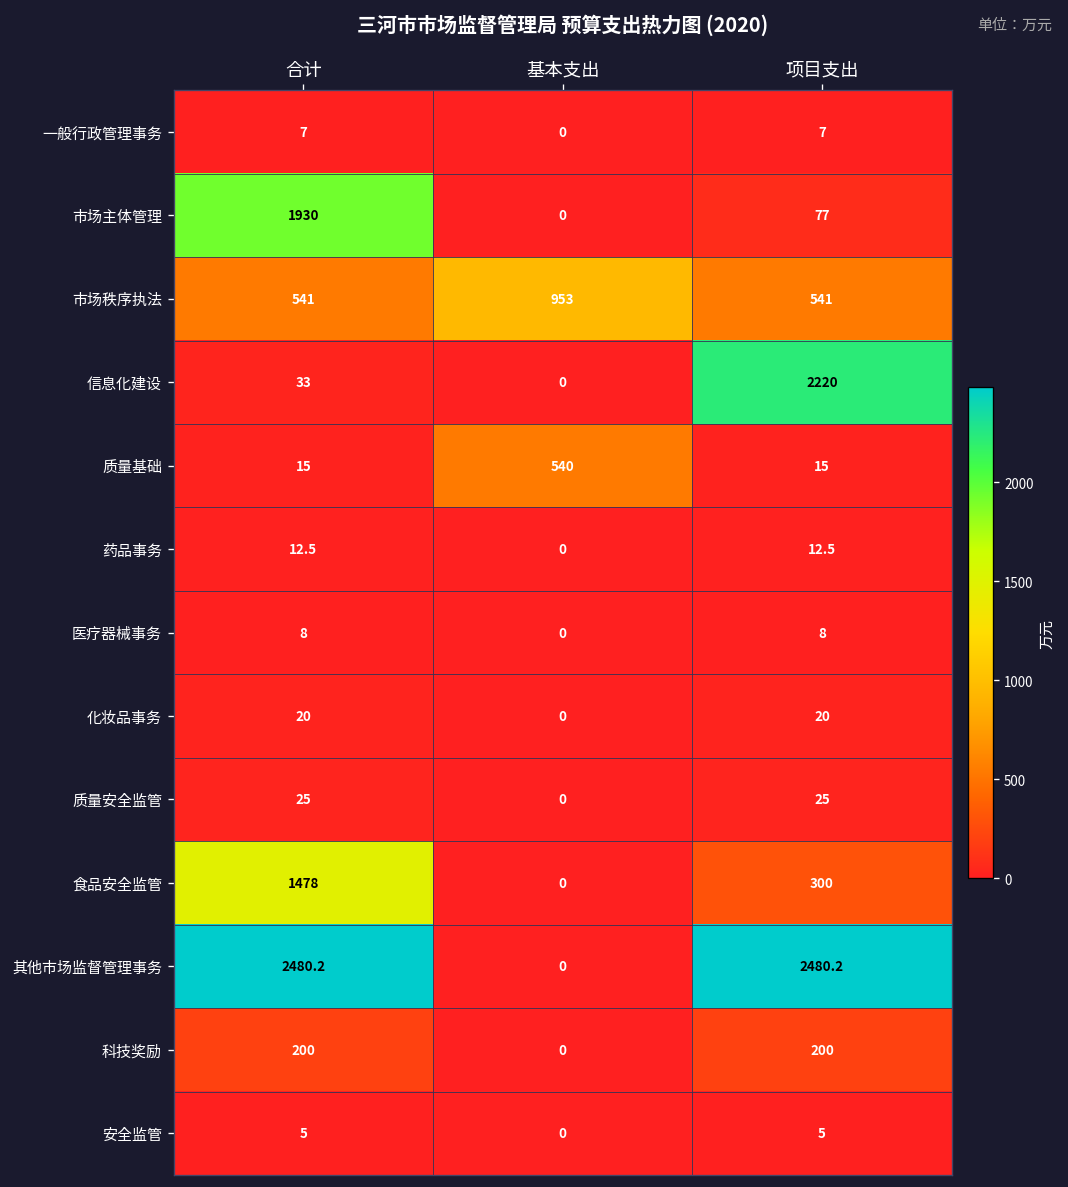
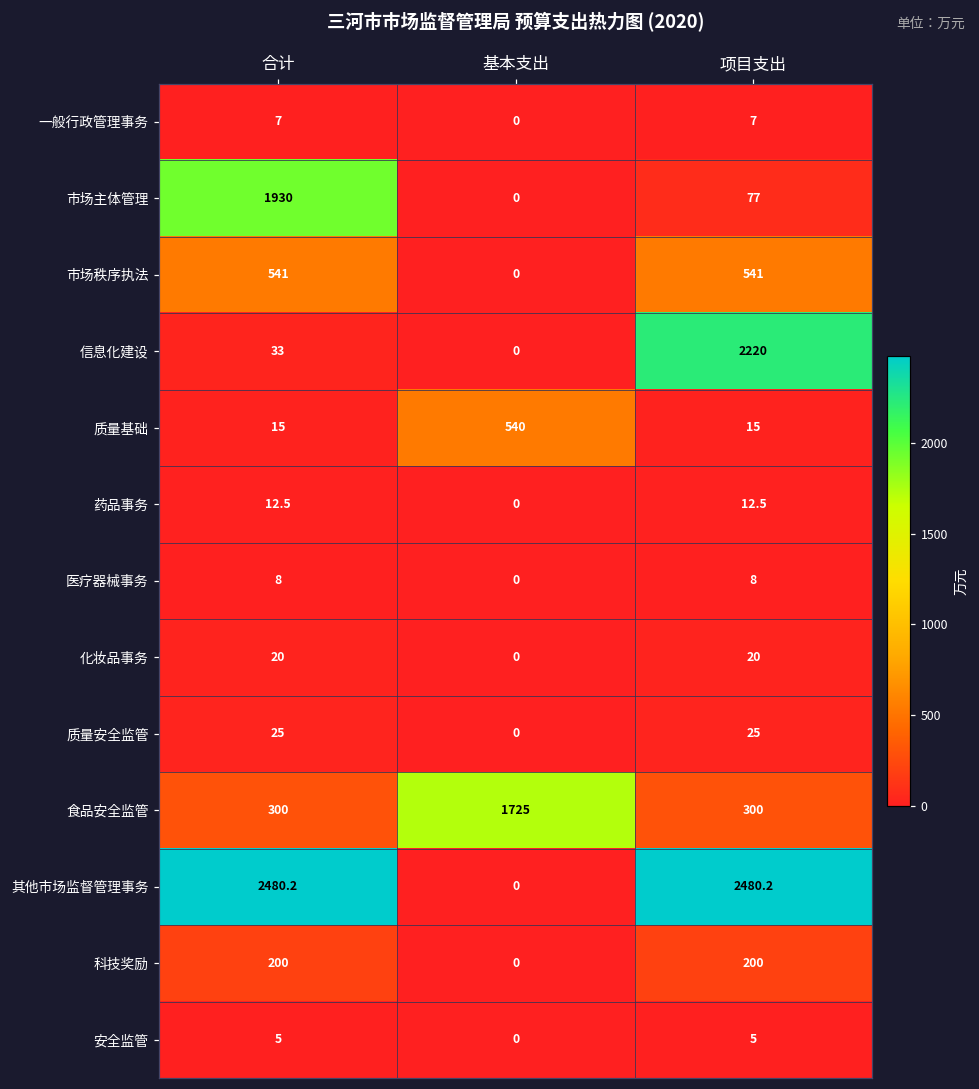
  {
    "一般行政管理事务": {
      "合计": 7,
      "基本支出": 0,
      "项目支出": 7
    },
    "市场主体管理": {
      "合计": 1930,
      "基本支出": 0,
      "项目支出": 77
    },
    "市场秩序执法": {
      "合计": 541,
-     "基本支出": 953,
+     "基本支出": 0,
      "项目支出": 541
    },
    "信息化建设": {
      "合计": 33,
      "基本支出": 0,
      "项目支出": 2220
    },
    "质量基础": {
      "合计": 15,
      "基本支出": 540,
      "项目支出": 15
    },
    "药品事务": {
      "合计": 12.5,
      "基本支出": 0,
      "项目支出": 12.5
    },
    "医疗器械事务": {
      "合计": 8,
      "基本支出": 0,
      "项目支出": 8
    },
    "化妆品事务": {
      "合计": 20,
      "基本支出": 0,
      "项目支出": 20
    },
    "质量安全监管": {
      "合计": 25,
      "基本支出": 0,
      "项目支出": 25
    },
    "食品安全监管": {
-     "合计": 1478,
-     "基本支出": 0,
+     "合计": 300,
+     "基本支出": 1725,
      "项目支出": 300
    },
    "其他市场监督管理事务": {
      "合计": 2480.2,
      "基本支出": 0,
      "项目支出": 2480.2
    },
    "科技奖励": {
      "合计": 200,
      "基本支出": 0,
      "项目支出": 200
    },
    "安全监管": {
      "合计": 5,
      "基本支出": 0,
      "项目支出": 5
    }
  }
